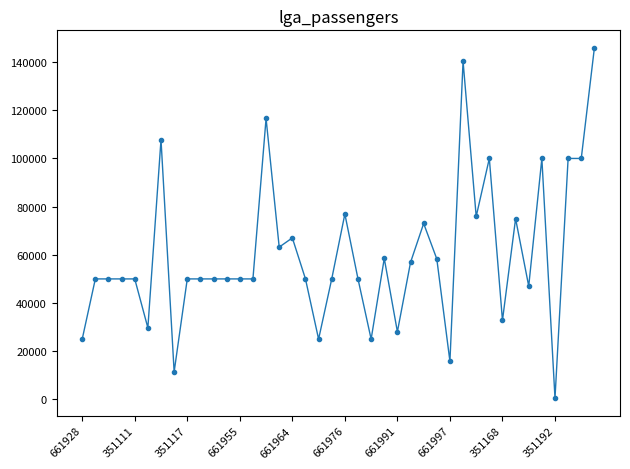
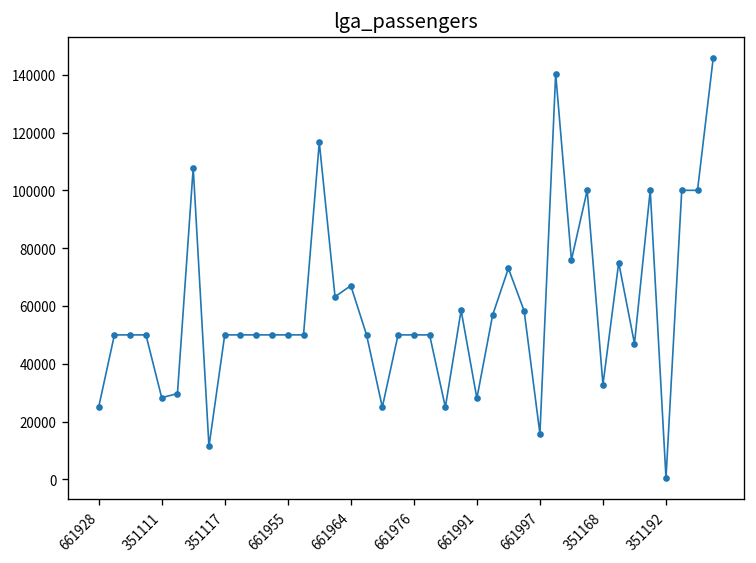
  {
    "661928": 25000,
-   "351111": 50000,
+   "351111": 28000,
    "351117": 50000,
    "661955": 50000,
    "661964": 67000,
-   "661976": 77000,
+   "661976": 50000,
    "661991": 28000,
    "661997": 16000,
    "351168": 33000,
    "351192": 0
  }
